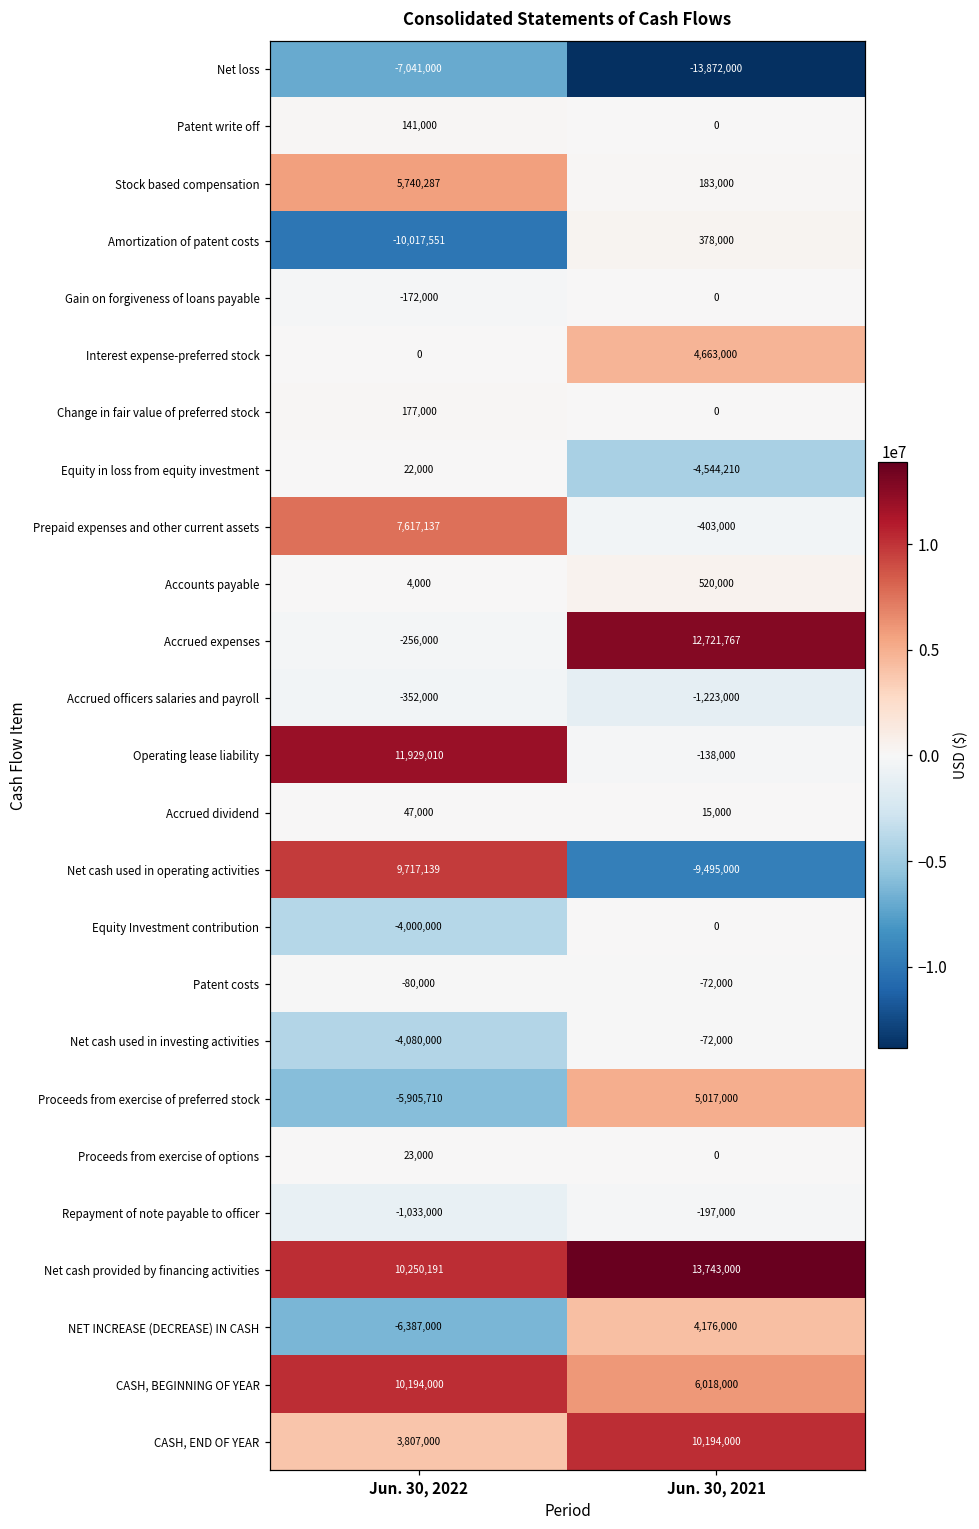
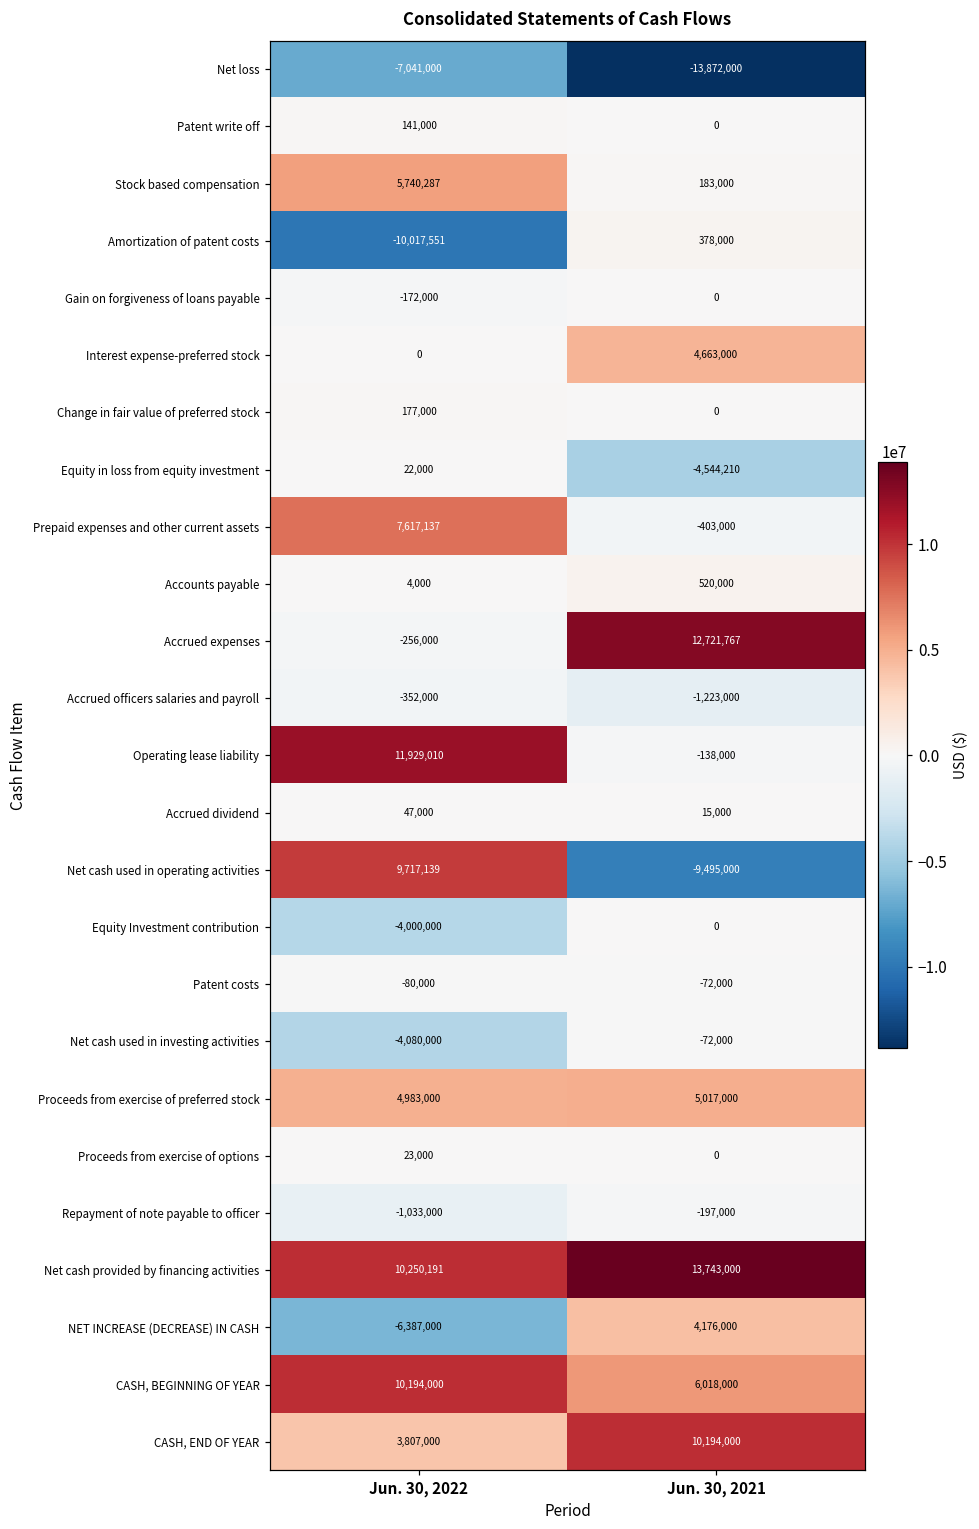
  {
    "Net loss": {
      "Jun. 30, 2022": "-7,041,000",
      "Jun. 30, 2021": "-13,872,000"
    },
    "Patent write off": {
      "Jun. 30, 2022": "141,000",
      "Jun. 30, 2021": "0"
    },
    "Stock based compensation": {
      "Jun. 30, 2022": "5,740,287",
      "Jun. 30, 2021": "183,000"
    },
    "Amortization of patent costs": {
      "Jun. 30, 2022": "-10,017,551",
      "Jun. 30, 2021": "378,000"
    },
    "Gain on forgiveness of loans payable": {
      "Jun. 30, 2022": "-172,000",
      "Jun. 30, 2021": "0"
    },
    "Interest expense-preferred stock": {
      "Jun. 30, 2022": "0",
      "Jun. 30, 2021": "4,663,000"
    },
    "Change in fair value of preferred stock": {
      "Jun. 30, 2022": "177,000",
      "Jun. 30, 2021": "0"
    },
    "Equity in loss from equity investment": {
      "Jun. 30, 2022": "22,000",
      "Jun. 30, 2021": "-4,544,210"
    },
    "Prepaid expenses and other current assets": {
      "Jun. 30, 2022": "7,617,137",
      "Jun. 30, 2021": "-403,000"
    },
    "Accounts payable": {
      "Jun. 30, 2022": "4,000",
      "Jun. 30, 2021": "520,000"
    },
    "Accrued expenses": {
      "Jun. 30, 2022": "-256,000",
      "Jun. 30, 2021": "12,721,767"
    },
    "Accrued officers salaries and payroll": {
      "Jun. 30, 2022": "-352,000",
      "Jun. 30, 2021": "-1,223,000"
    },
    "Operating lease liability": {
      "Jun. 30, 2022": "11,929,010",
      "Jun. 30, 2021": "-138,000"
    },
    "Accrued dividend": {
      "Jun. 30, 2022": "47,000",
      "Jun. 30, 2021": "15,000"
    },
    "Net cash used in operating activities": {
      "Jun. 30, 2022": "9,717,139",
      "Jun. 30, 2021": "-9,495,000"
    },
    "Equity Investment contribution": {
      "Jun. 30, 2022": "-4,000,000",
      "Jun. 30, 2021": "0"
    },
    "Patent costs": {
      "Jun. 30, 2022": "-80,000",
      "Jun. 30, 2021": "-72,000"
    },
    "Net cash used in investing activities": {
      "Jun. 30, 2022": "-4,080,000",
      "Jun. 30, 2021": "-72,000"
    },
    "Proceeds from exercise of preferred stock": {
-     "Jun. 30, 2022": "-5,905,710",
+     "Jun. 30, 2022": "4,983,000",
      "Jun. 30, 2021": "5,017,000"
    },
    "Proceeds from exercise of options": {
      "Jun. 30, 2022": "23,000",
      "Jun. 30, 2021": "0"
    },
    "Repayment of note payable to officer": {
      "Jun. 30, 2022": "-1,033,000",
      "Jun. 30, 2021": "-197,000"
    },
    "Net cash provided by financing activities": {
      "Jun. 30, 2022": "10,250,191",
      "Jun. 30, 2021": "13,743,000"
    },
    "NET INCREASE (DECREASE) IN CASH": {
      "Jun. 30, 2022": "-6,387,000",
      "Jun. 30, 2021": "4,176,000"
    },
    "CASH, BEGINNING OF YEAR": {
      "Jun. 30, 2022": "10,194,000",
      "Jun. 30, 2021": "6,018,000"
    },
    "CASH, END OF YEAR": {
      "Jun. 30, 2022": "3,807,000",
      "Jun. 30, 2021": "10,194,000"
    }
  }
